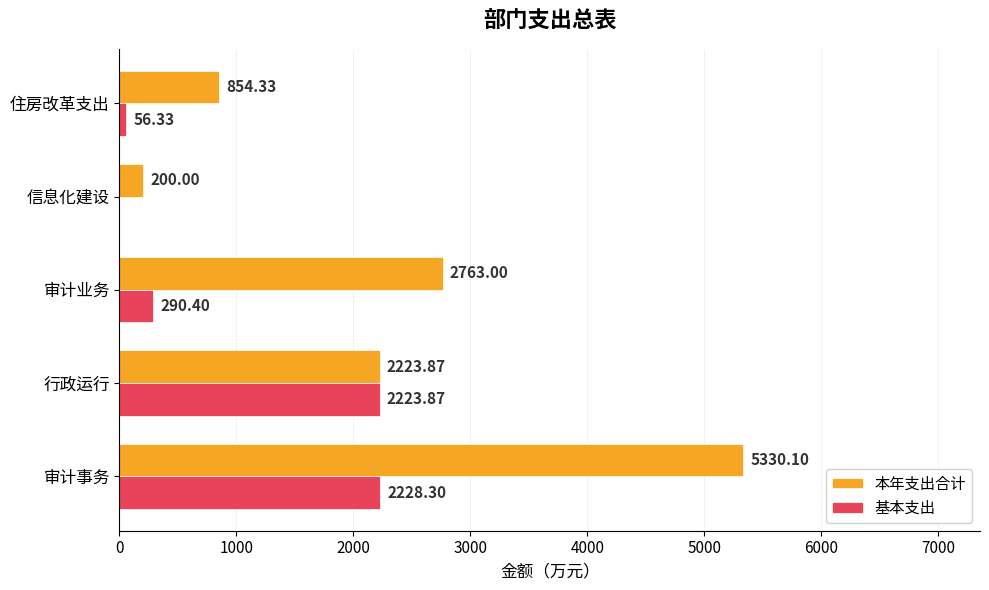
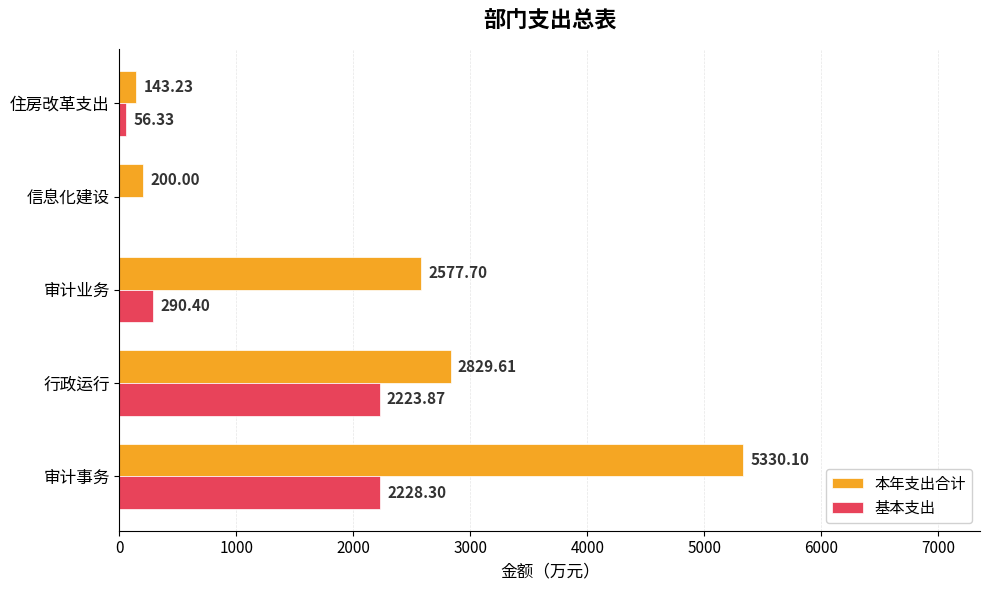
  {
    "本年支出合计": {
-     "住房改革支出": 854.33,
+     "住房改革支出": 143.23,
      "信息化建设": 200.00,
-     "审计业务": 2763.00,
-     "行政运行": 2223.87,
+     "审计业务": 2577.70,
+     "行政运行": 2829.61,
      "审计事务": 5330.10
    },
    "基本支出": {
      "住房改革支出": 56.33,
      "审计业务": 290.40,
      "行政运行": 2223.87,
      "审计事务": 2228.30
    }
  }
